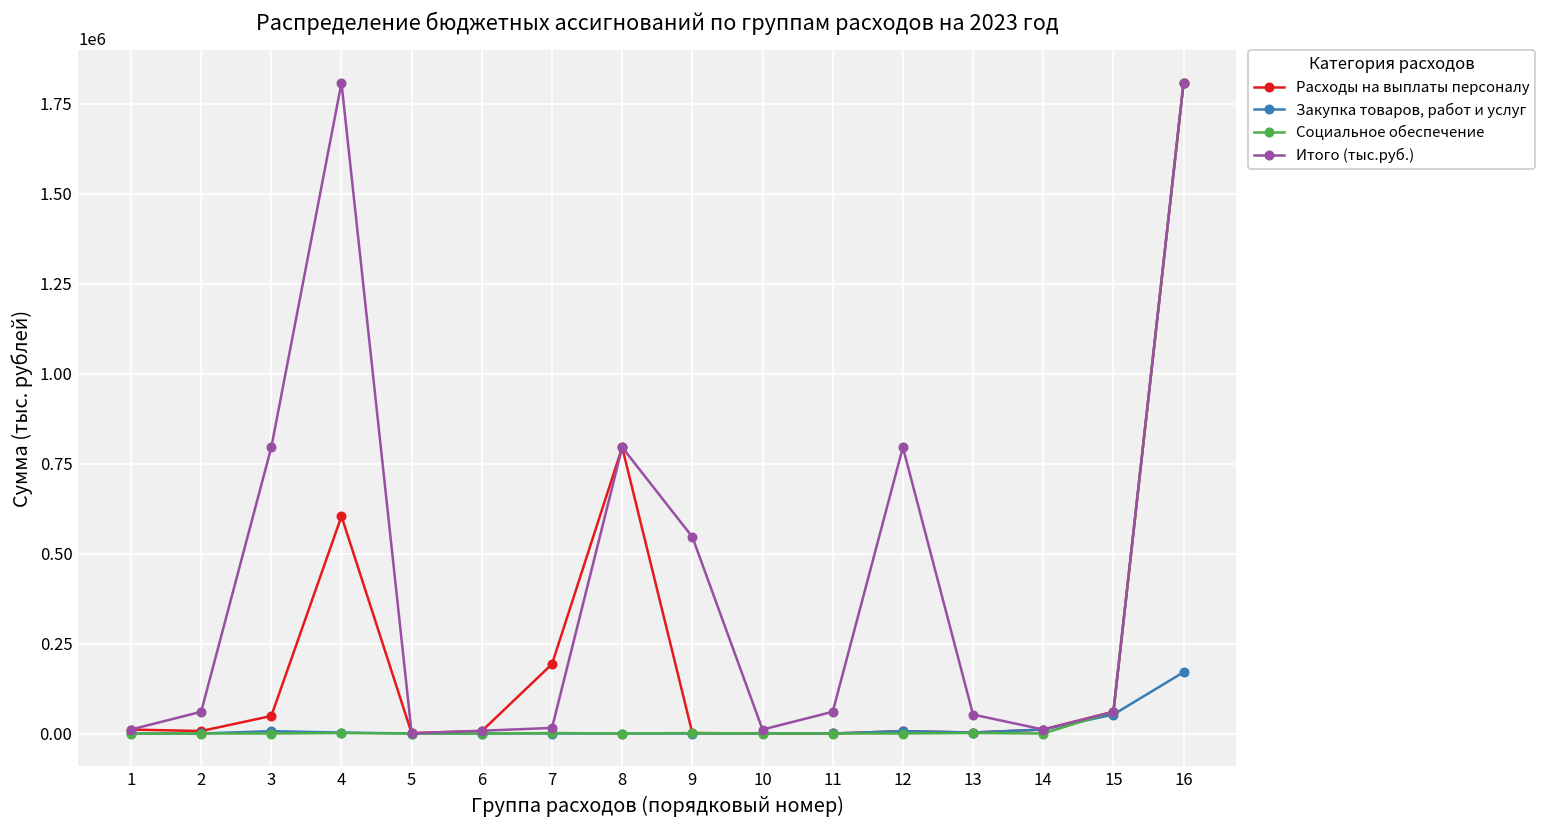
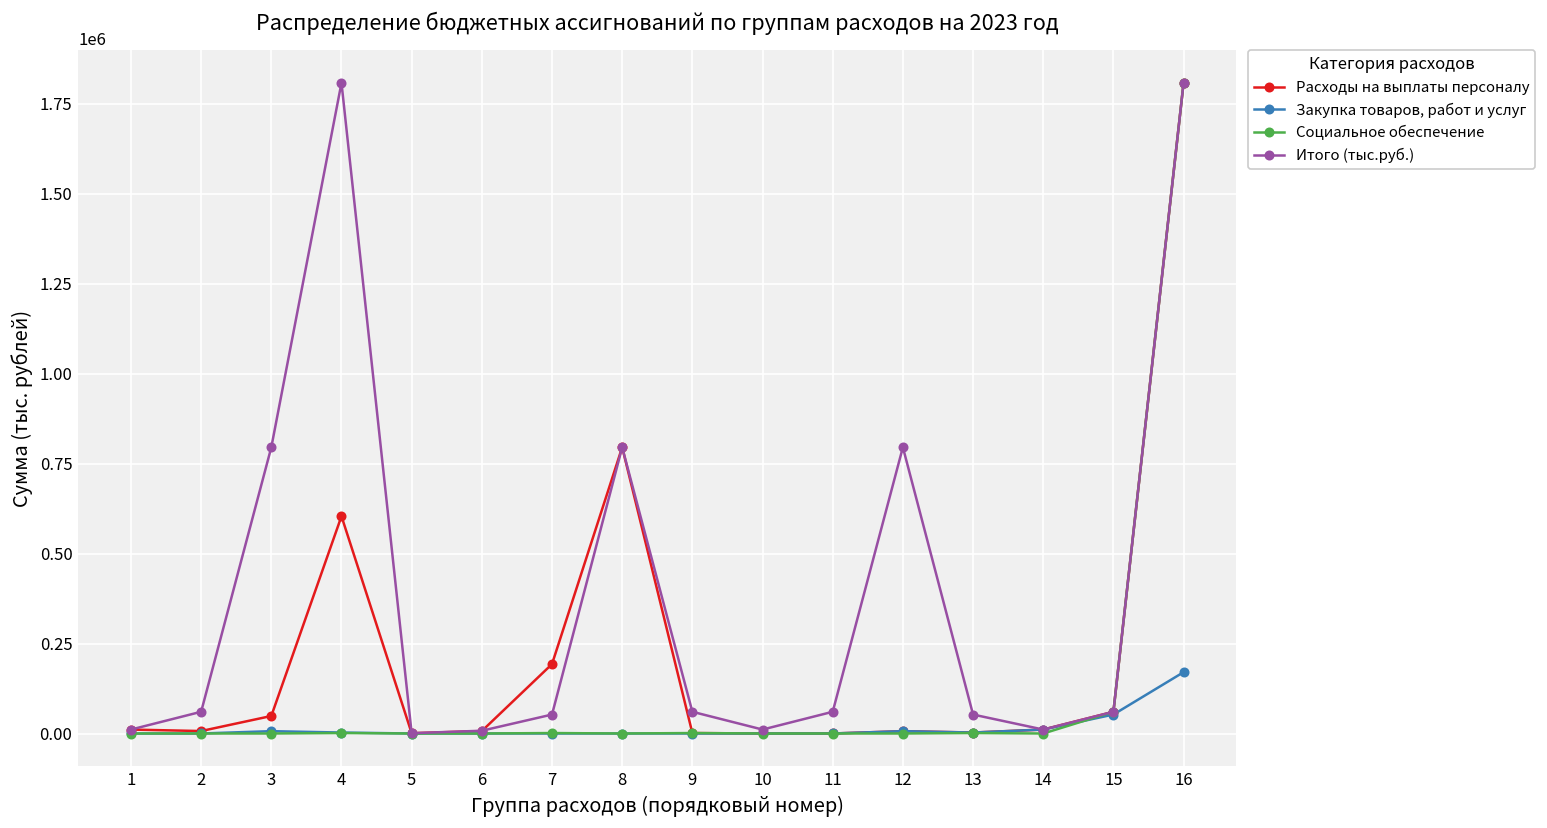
  {
    "Расходы на выплаты персоналу": {
      "3": 50000,
      "4": 600000,
      "7": 190000
    },
    "Закупка товаров, работ и услуг": {
      "16": 170000
    },
    "Социальное обеспечение": {
      "14": 0
    },
    "Итого (тыс.руб.)": {
      "2": 60000,
      "3": 800000,
      "4": 1810000,
-     "7": 20000,
-     "9": 550000,
+     "7": 50000,
+     "9": 60000,
      "10": 10000,
      "11": 60000,
      "12": 800000,
      "13": 50000
    }
  }
